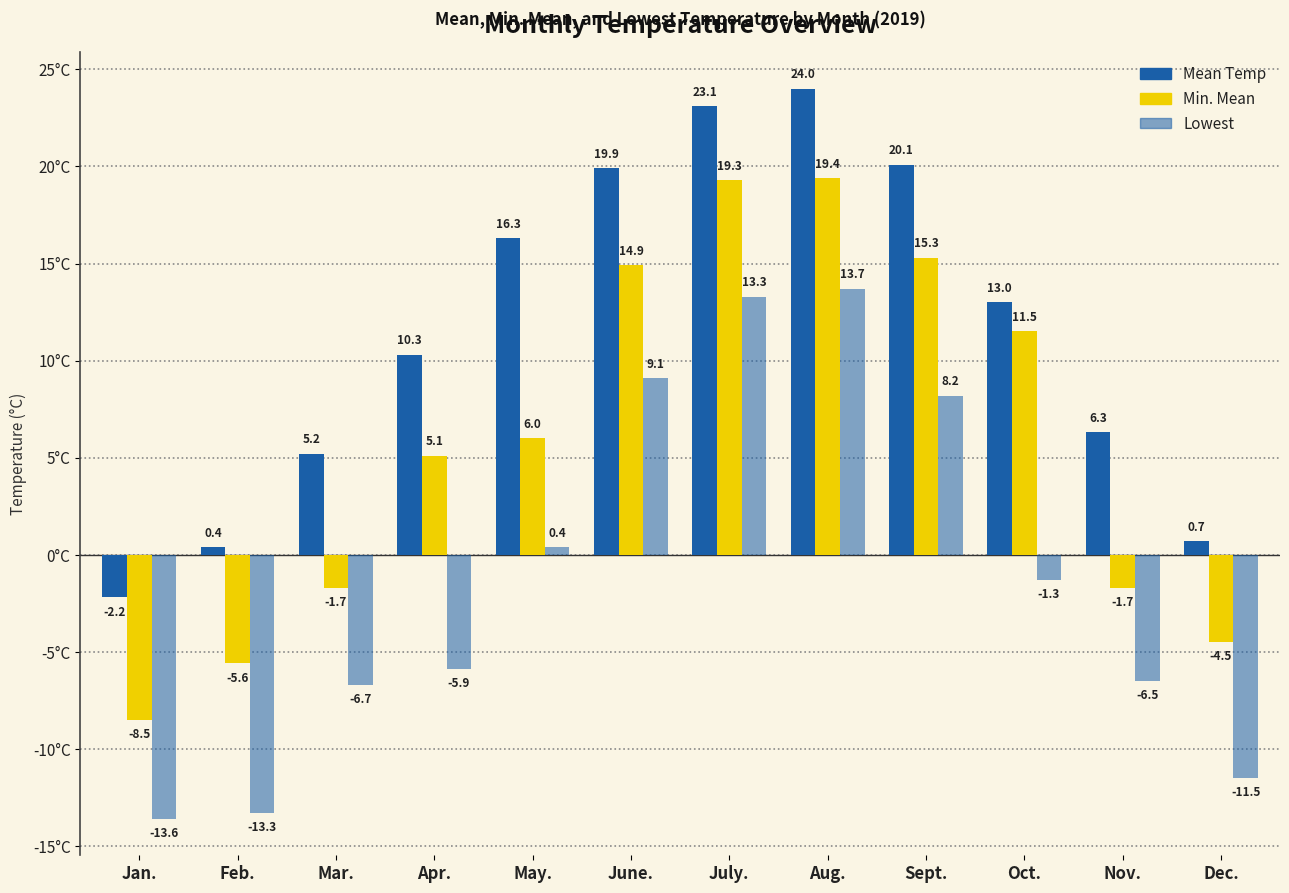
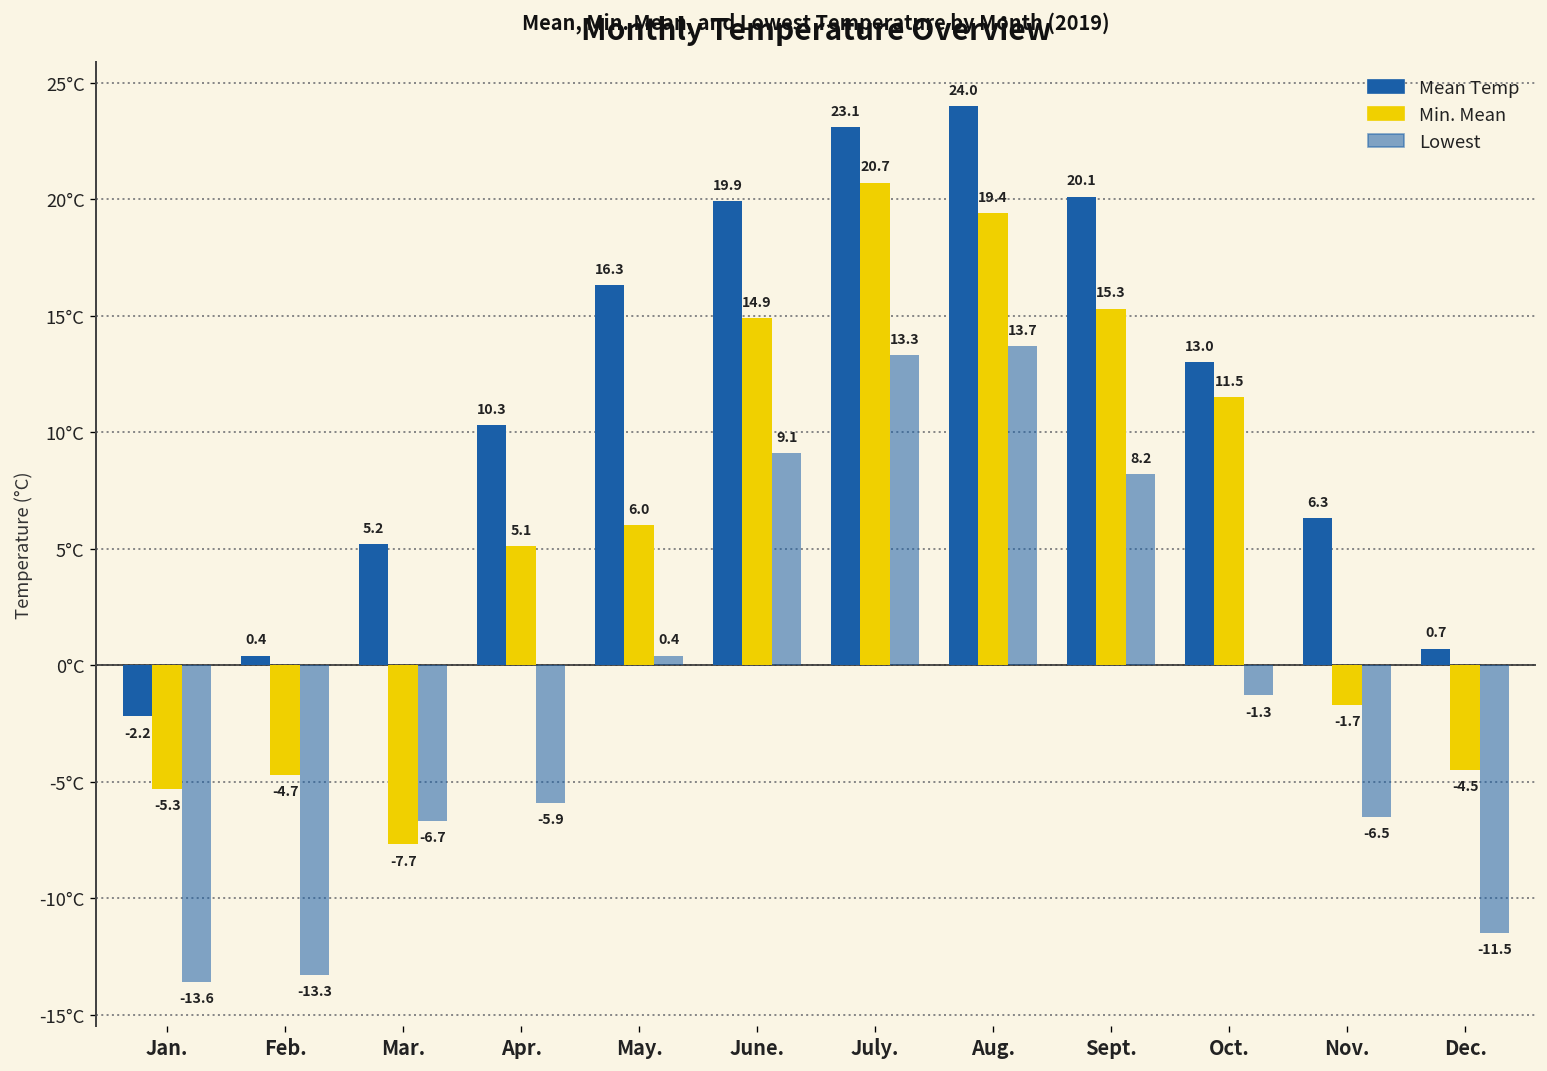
  {
    "Min. Mean": {
-     "Jan.": -8.5,
-     "Feb.": -5.6,
-     "Mar.": -1.7,
+     "Jan.": -5.3,
+     "Feb.": -4.7,
+     "Mar.": -7.7,
      "Apr.": 5.1,
      "May.": 6.0,
      "June.": 14.9,
-     "July.": 19.3,
+     "July.": 20.7,
      "Aug.": 19.4,
      "Sept.": 15.3,
      "Oct.": 11.5,
      "Nov.": -1.7,
      "Dec.": -4.5
    }
  }
